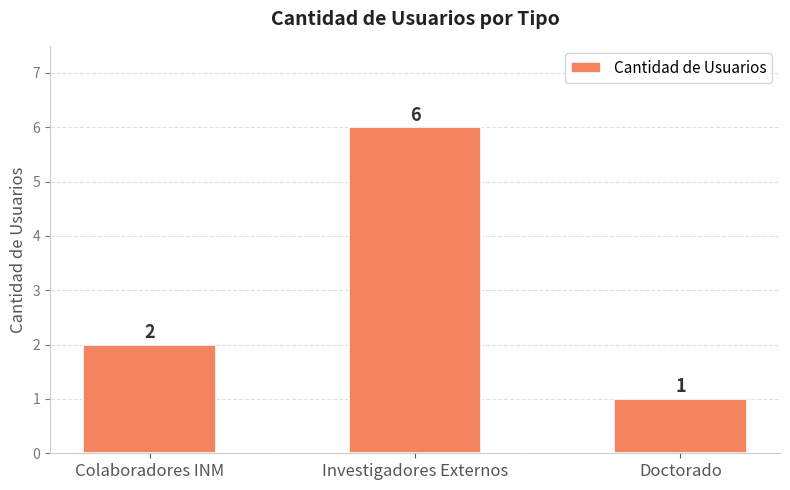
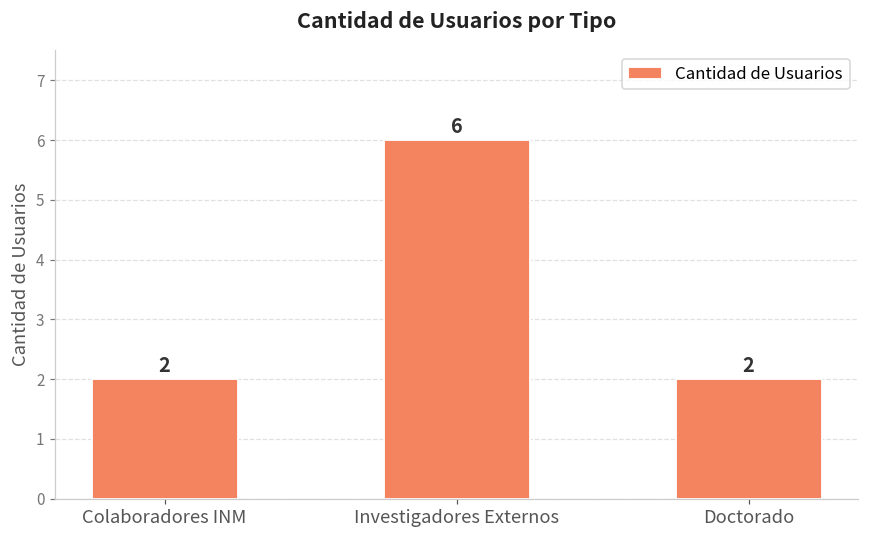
  {
    "Colaboradores INM": 2,
    "Investigadores Externos": 6,
-   "Doctorado": 1
+   "Doctorado": 2
  }
